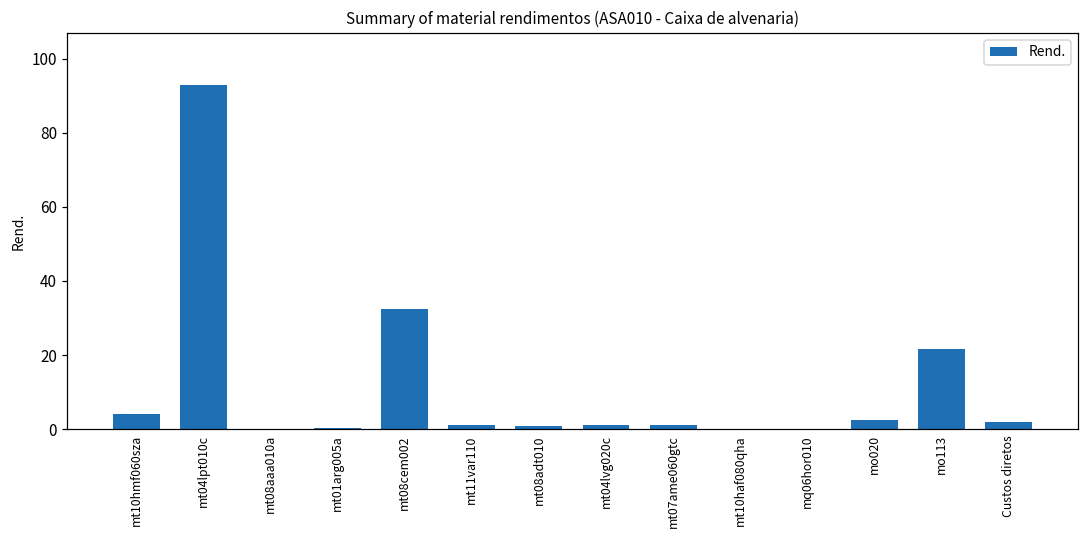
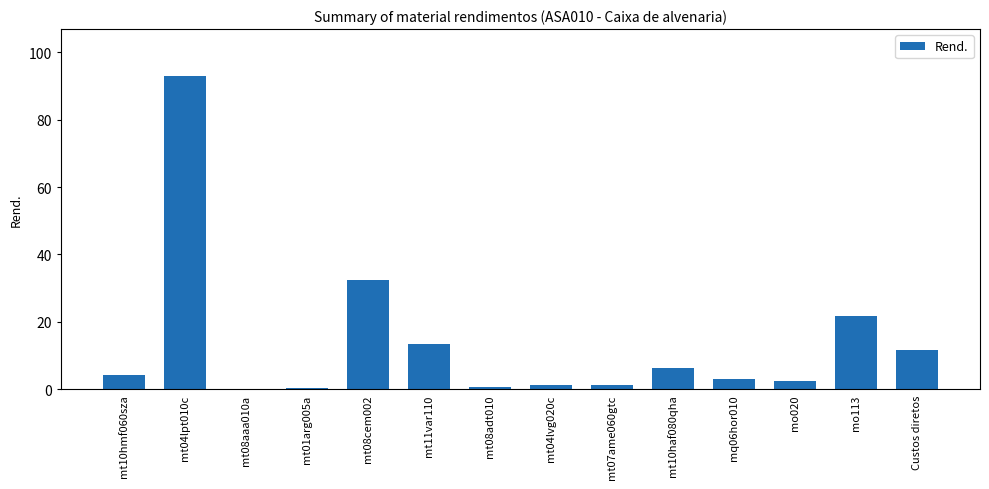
  {
    "mt10hmf060sza": 4,
    "mt04lpt010c": 93,
    "mt08cem002": 32,
-   "mt11var110": 1,
+   "mt11var110": 13,
    "mt08adt010": 1,
    "mt04lvg020c": 1,
    "mt07ame060gtc": 1,
-   "mt10haf080qha": 0,
-   "mq06hor010": 0,
+   "mt10haf080qha": 6,
+   "mq06hor010": 3,
    "mo020": 2,
    "mo113": 22,
-   "Custos diretos": 2
+   "Custos diretos": 12
  }
